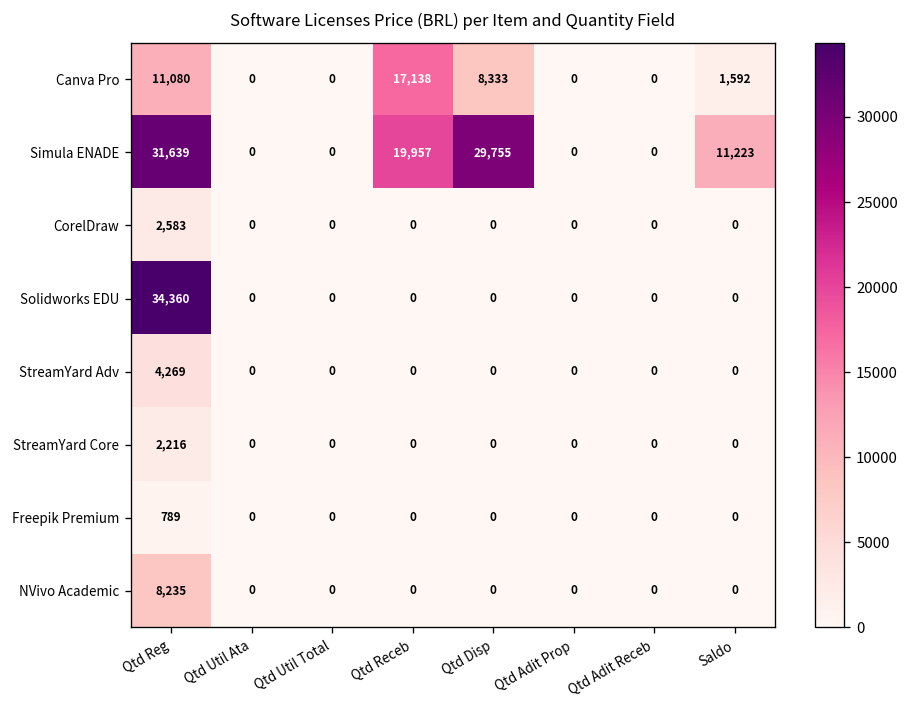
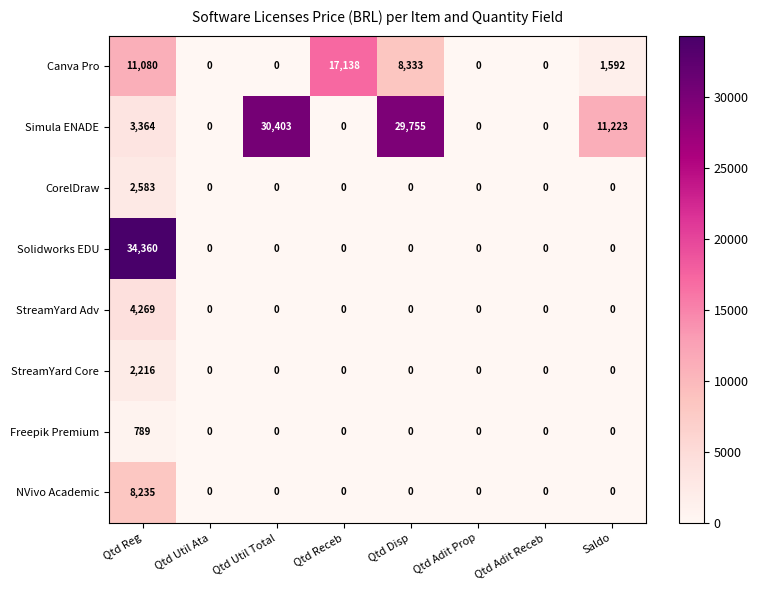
  {
    "Canva Pro": {
      "Qtd Reg": "11,080",
      "Qtd Util Ata": "0",
      "Qtd Util Total": "0",
      "Qtd Receb": "17,138",
      "Qtd Disp": "8,333",
      "Qtd Adit Prop": "0",
      "Qtd Adit Receb": "0",
      "Saldo": "1,592"
    },
    "Simula ENADE": {
-     "Qtd Reg": "31,639",
+     "Qtd Reg": "3,364",
      "Qtd Util Ata": "0",
-     "Qtd Util Total": "0",
-     "Qtd Receb": "19,957",
+     "Qtd Util Total": "30,403",
+     "Qtd Receb": "0",
      "Qtd Disp": "29,755",
      "Qtd Adit Prop": "0",
      "Qtd Adit Receb": "0",
      "Saldo": "11,223"
    },
    "CorelDraw": {
      "Qtd Reg": "2,583",
      "Qtd Util Ata": "0",
      "Qtd Util Total": "0",
      "Qtd Receb": "0",
      "Qtd Disp": "0",
      "Qtd Adit Prop": "0",
      "Qtd Adit Receb": "0",
      "Saldo": "0"
    },
    "Solidworks EDU": {
      "Qtd Reg": "34,360",
      "Qtd Util Ata": "0",
      "Qtd Util Total": "0",
      "Qtd Receb": "0",
      "Qtd Disp": "0",
      "Qtd Adit Prop": "0",
      "Qtd Adit Receb": "0",
      "Saldo": "0"
    },
    "StreamYard Adv": {
      "Qtd Reg": "4,269",
      "Qtd Util Ata": "0",
      "Qtd Util Total": "0",
      "Qtd Receb": "0",
      "Qtd Disp": "0",
      "Qtd Adit Prop": "0",
      "Qtd Adit Receb": "0",
      "Saldo": "0"
    },
    "StreamYard Core": {
      "Qtd Reg": "2,216",
      "Qtd Util Ata": "0",
      "Qtd Util Total": "0",
      "Qtd Receb": "0",
      "Qtd Disp": "0",
      "Qtd Adit Prop": "0",
      "Qtd Adit Receb": "0",
      "Saldo": "0"
    },
    "Freepik Premium": {
      "Qtd Reg": "789",
      "Qtd Util Ata": "0",
      "Qtd Util Total": "0",
      "Qtd Receb": "0",
      "Qtd Disp": "0",
      "Qtd Adit Prop": "0",
      "Qtd Adit Receb": "0",
      "Saldo": "0"
    },
    "NVivo Academic": {
      "Qtd Reg": "8,235",
      "Qtd Util Ata": "0",
      "Qtd Util Total": "0",
      "Qtd Receb": "0",
      "Qtd Disp": "0",
      "Qtd Adit Prop": "0",
      "Qtd Adit Receb": "0",
      "Saldo": "0"
    }
  }
